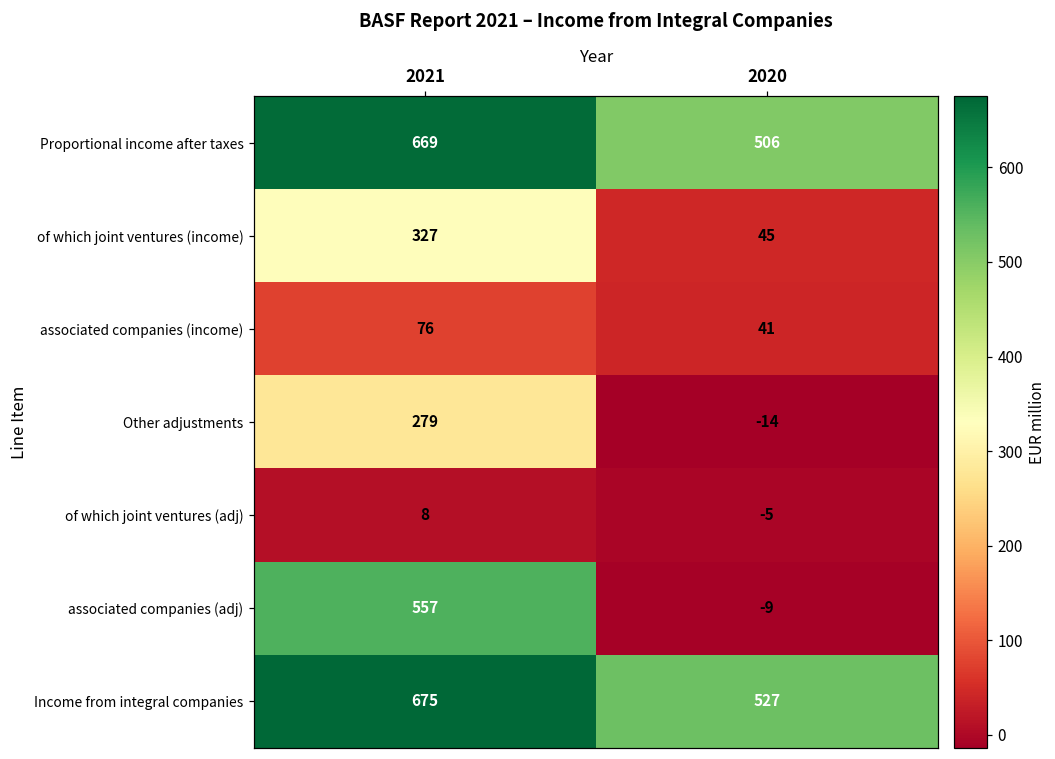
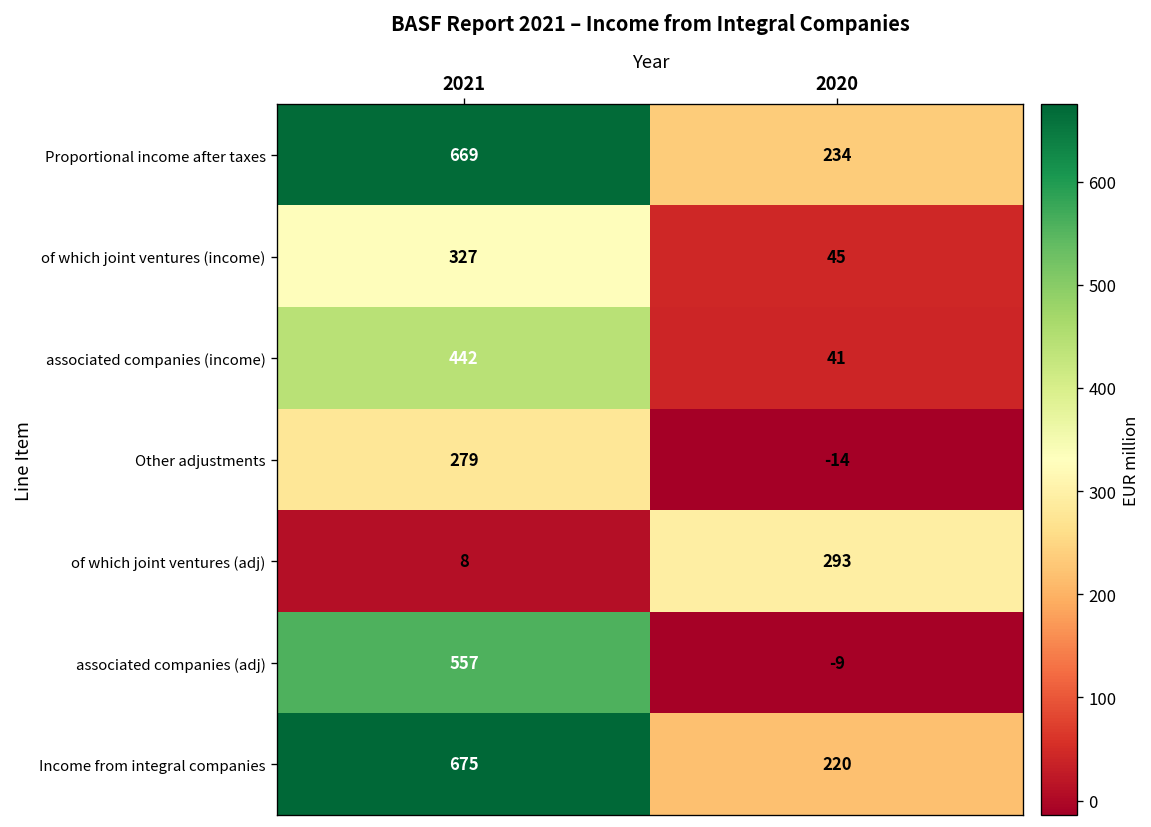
  {
    "Proportional income after taxes": {
      "2021": 669,
-     "2020": 506
+     "2020": 234
    },
    "of which joint ventures (income)": {
      "2021": 327,
      "2020": 45
    },
    "associated companies (income)": {
-     "2021": 76,
+     "2021": 442,
      "2020": 41
    },
    "Other adjustments": {
      "2021": 279,
      "2020": -14
    },
    "of which joint ventures (adj)": {
      "2021": 8,
-     "2020": -5
+     "2020": 293
    },
    "associated companies (adj)": {
      "2021": 557,
      "2020": -9
    },
    "Income from integral companies": {
      "2021": 675,
-     "2020": 527
+     "2020": 220
    }
  }
